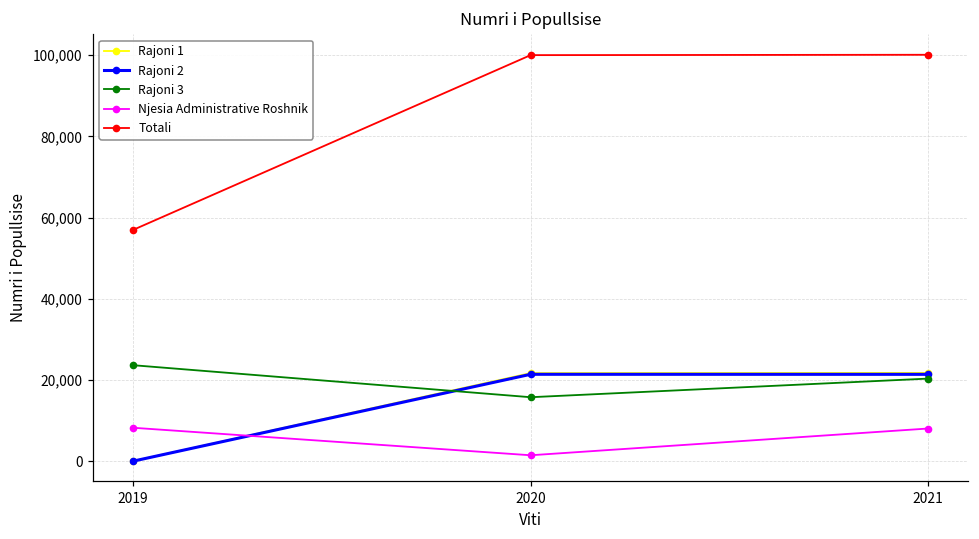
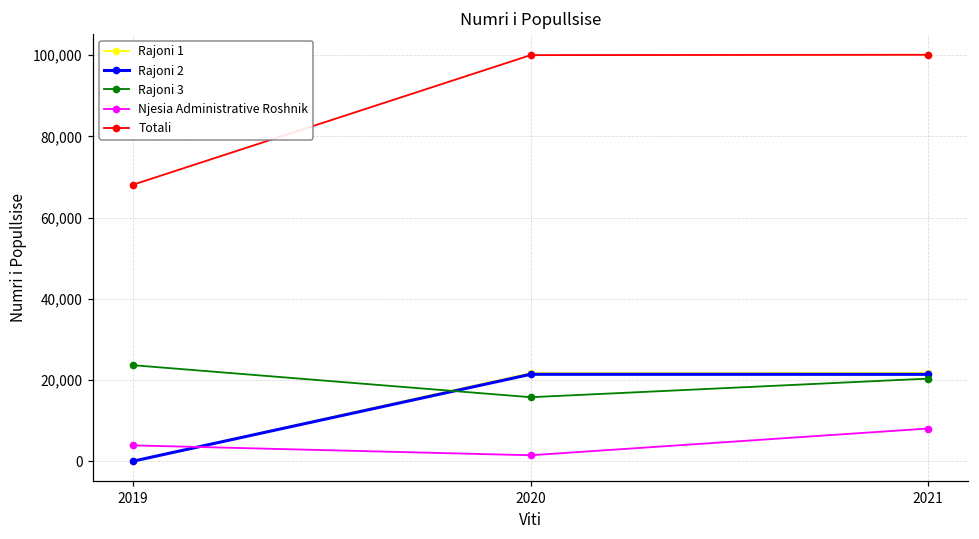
  {
    "Rajoni 3": {
      "2019": "24,000",
      "2020": "16,000",
      "2021": "20,000"
    },
    "Njesia Administrative Roshnik": {
-     "2019": "8,000",
+     "2019": "4,000",
      "2020": "1,000",
      "2021": "8,000"
    },
    "Totali": {
-     "2019": "57,000",
+     "2019": "68,000",
      "2020": "100,000",
      "2021": "100,000"
    }
  }
